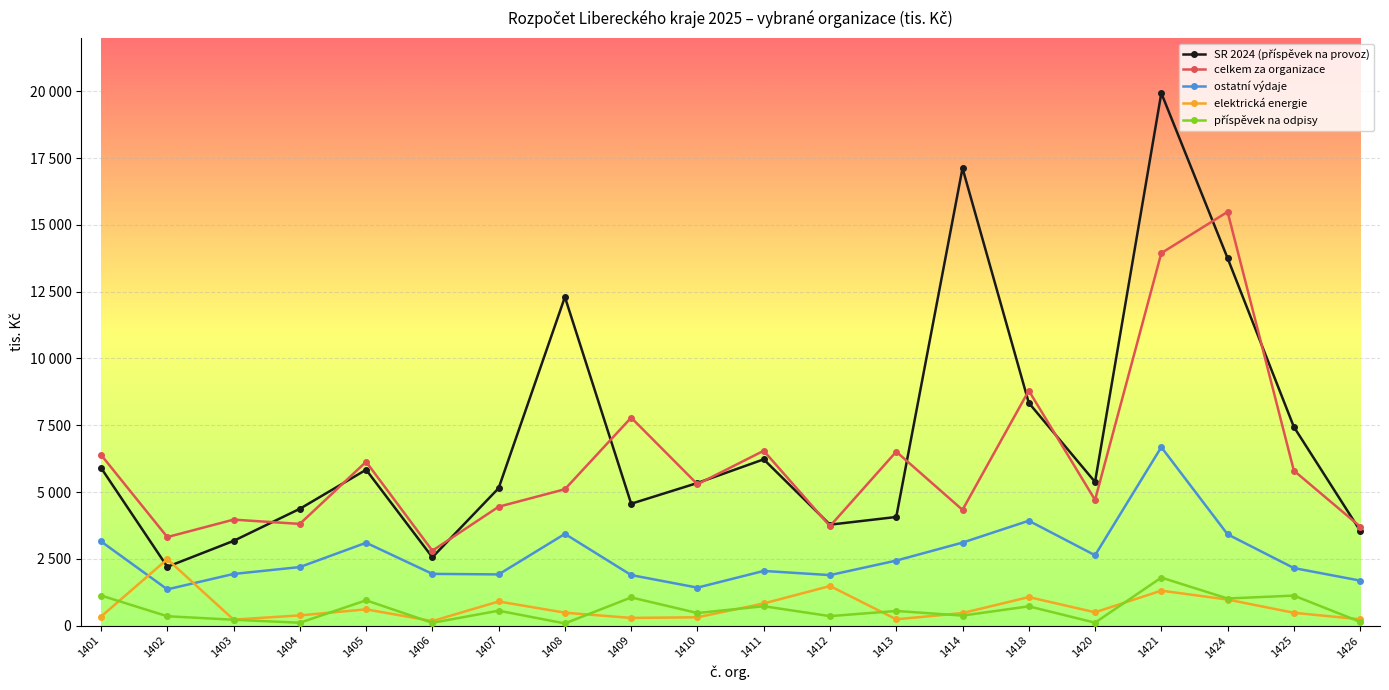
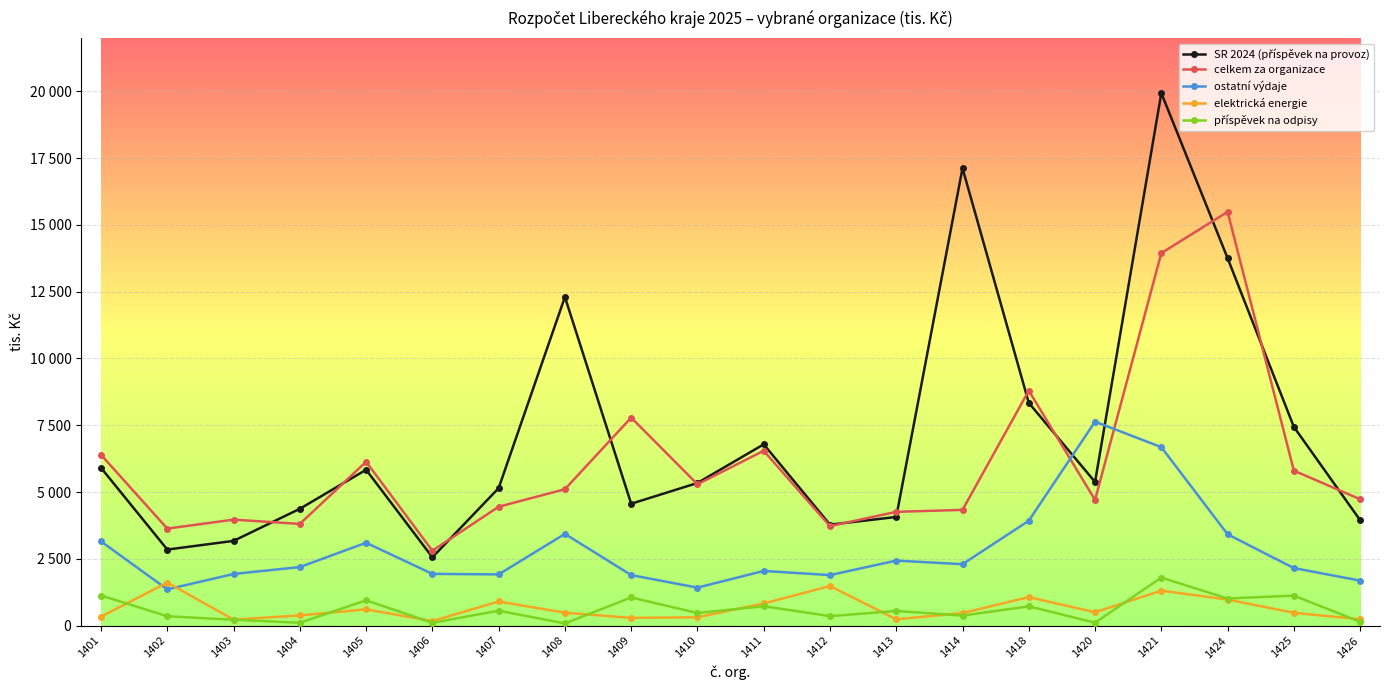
  {
    "SR 2024 (příspěvek na provoz)": {
      "1401": 5900,
-     "1402": 2200,
+     "1402": 2800,
      "1403": 3200,
      "1404": 4400,
      "1405": 5800,
      "1406": 2600,
      "1407": 5100,
      "1408": 12300,
      "1409": 4600,
-     "1411": 6200,
+     "1411": 6800,
      "1413": 4100,
      "1414": 17100,
      "1418": 8300,
      "1420": 5400,
      "1421": 19900,
      "1424": 13800,
      "1425": 7400,
-     "1426": 3600
+     "1426": 3900
    },
    "celkem za organizace": {
      "1401": 6400,
-     "1402": 3300,
+     "1402": 3600,
      "1403": 4000,
      "1404": 3800,
      "1405": 6100,
      "1406": 2800,
      "1407": 4400,
      "1408": 5100,
      "1409": 7800,
      "1411": 6500,
-     "1413": 6500,
+     "1413": 4300,
      "1414": 4300,
      "1418": 8800,
      "1420": 4700,
      "1421": 13900,
      "1424": 15500,
      "1425": 5800,
-     "1426": 3700
+     "1426": 4700
    },
    "ostatní výdaje": {
      "1401": 3200,
      "1402": 1400,
      "1403": 1900,
      "1404": 2200,
      "1405": 3100,
      "1406": 1900,
      "1407": 1900,
      "1408": 3400,
      "1409": 1900,
      "1410": 1400,
      "1411": 2000,
      "1412": 1900,
      "1413": 2400,
-     "1414": 3100,
+     "1414": 2300,
      "1418": 3900,
-     "1420": 2600,
+     "1420": 7600,
      "1421": 6700,
      "1424": 3400,
      "1425": 2200,
      "1426": 1700
    },
    "elektrická energie": {
      "1401": 300,
-     "1402": 2500,
+     "1402": 1600,
      "1404": 400,
      "1405": 600,
      "1407": 900,
      "1408": 500,
      "1409": 300,
      "1410": 300,
      "1411": 800,
      "1412": 1500,
      "1413": 200,
      "1418": 1100,
      "1420": 500,
      "1421": 1300,
      "1425": 500
    },
    "příspěvek na odpisy": {
      "1401": 1100,
      "1402": 300,
      "1404": 100,
      "1405": 900,
      "1407": 600,
      "1408": 100,
      "1409": 1100,
      "1410": 500,
      "1411": 700,
      "1412": 400,
      "1413": 500,
      "1418": 700,
      "1420": 100,
      "1421": 1800,
      "1425": 1100
    }
  }
